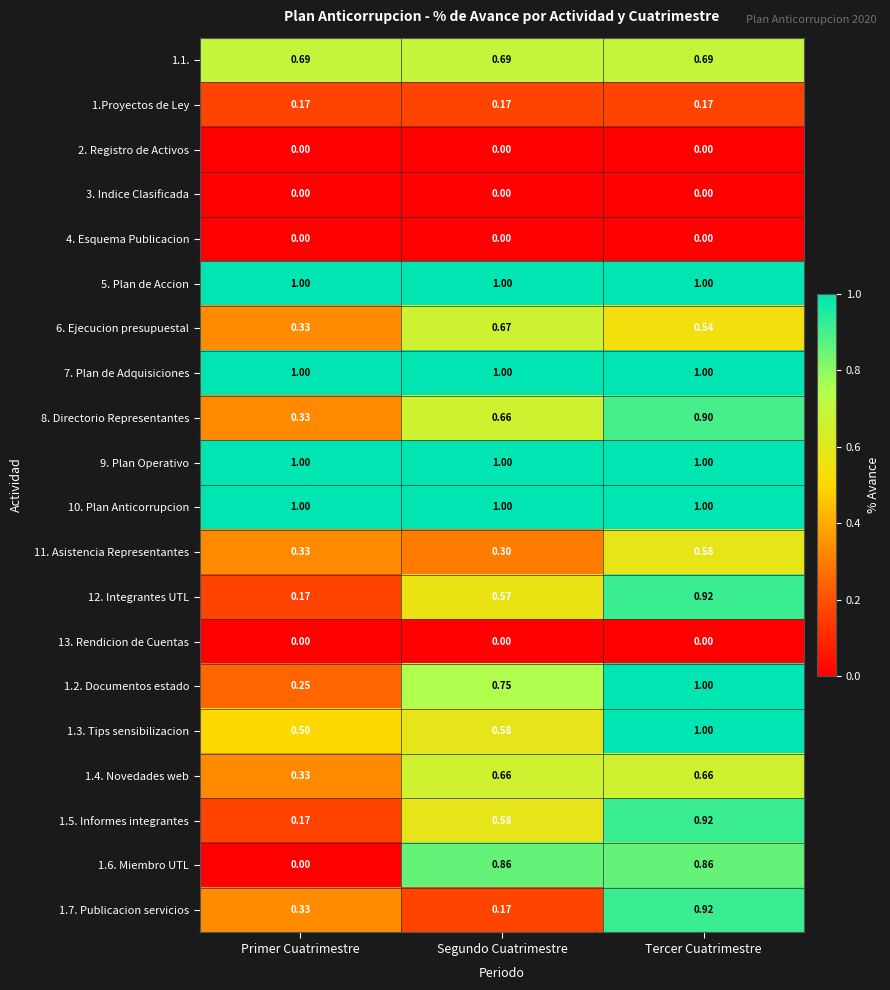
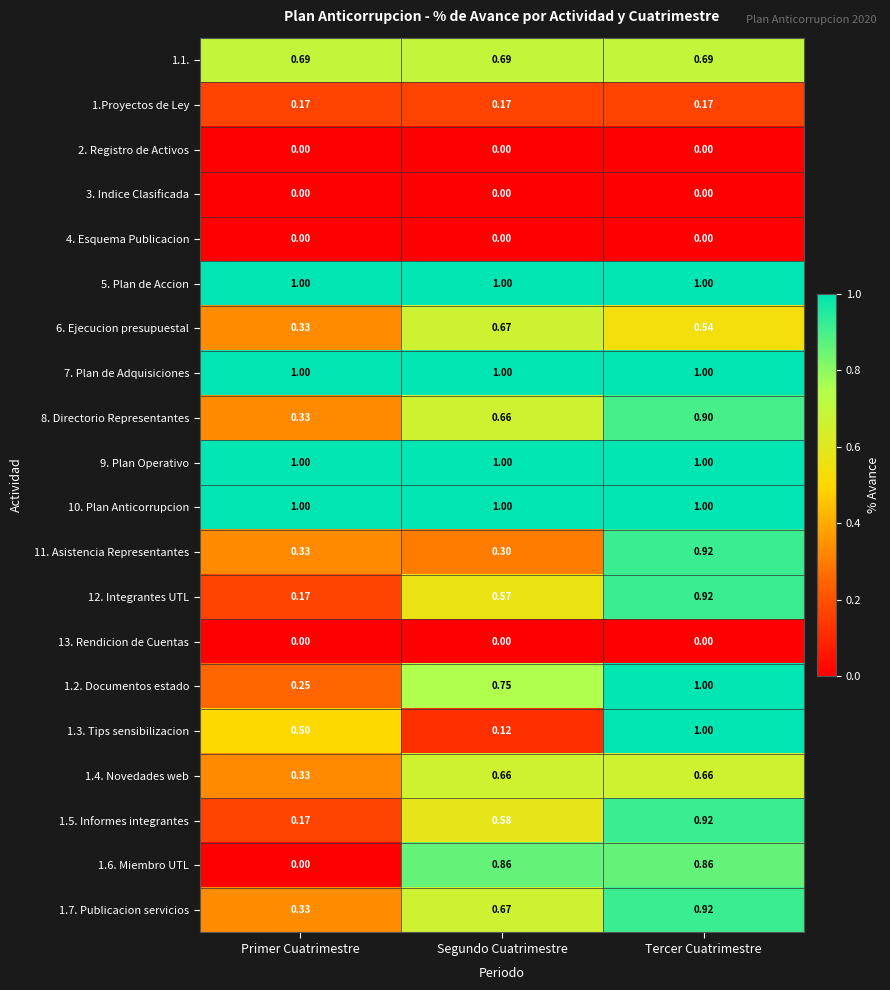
  {
    "1.1.": {
      "Primer Cuatrimestre": 0.69,
      "Segundo Cuatrimestre": 0.69,
      "Tercer Cuatrimestre": 0.69
    },
    "1.Proyectos de Ley": {
      "Primer Cuatrimestre": 0.17,
      "Segundo Cuatrimestre": 0.17,
      "Tercer Cuatrimestre": 0.17
    },
    "2. Registro de Activos": {
      "Primer Cuatrimestre": 0.00,
      "Segundo Cuatrimestre": 0.00,
      "Tercer Cuatrimestre": 0.00
    },
    "3. Indice Clasificada": {
      "Primer Cuatrimestre": 0.00,
      "Segundo Cuatrimestre": 0.00,
      "Tercer Cuatrimestre": 0.00
    },
    "4. Esquema Publicacion": {
      "Primer Cuatrimestre": 0.00,
      "Segundo Cuatrimestre": 0.00,
      "Tercer Cuatrimestre": 0.00
    },
    "5. Plan de Accion": {
      "Primer Cuatrimestre": 1.00,
      "Segundo Cuatrimestre": 1.00,
      "Tercer Cuatrimestre": 1.00
    },
    "6. Ejecucion presupuestal": {
      "Primer Cuatrimestre": 0.33,
      "Segundo Cuatrimestre": 0.67,
      "Tercer Cuatrimestre": 0.54
    },
    "7. Plan de Adquisiciones": {
      "Primer Cuatrimestre": 1.00,
      "Segundo Cuatrimestre": 1.00,
      "Tercer Cuatrimestre": 1.00
    },
    "8. Directorio Representantes": {
      "Primer Cuatrimestre": 0.33,
      "Segundo Cuatrimestre": 0.66,
      "Tercer Cuatrimestre": 0.90
    },
    "9. Plan Operativo": {
      "Primer Cuatrimestre": 1.00,
      "Segundo Cuatrimestre": 1.00,
      "Tercer Cuatrimestre": 1.00
    },
    "10. Plan Anticorrupcion": {
      "Primer Cuatrimestre": 1.00,
      "Segundo Cuatrimestre": 1.00,
      "Tercer Cuatrimestre": 1.00
    },
    "11. Asistencia Representantes": {
      "Primer Cuatrimestre": 0.33,
      "Segundo Cuatrimestre": 0.30,
-     "Tercer Cuatrimestre": 0.58
+     "Tercer Cuatrimestre": 0.92
    },
    "12. Integrantes UTL": {
      "Primer Cuatrimestre": 0.17,
      "Segundo Cuatrimestre": 0.57,
      "Tercer Cuatrimestre": 0.92
    },
    "13. Rendicion de Cuentas": {
      "Primer Cuatrimestre": 0.00,
      "Segundo Cuatrimestre": 0.00,
      "Tercer Cuatrimestre": 0.00
    },
    "1.2. Documentos estado": {
      "Primer Cuatrimestre": 0.25,
      "Segundo Cuatrimestre": 0.75,
      "Tercer Cuatrimestre": 1.00
    },
    "1.3. Tips sensibilizacion": {
      "Primer Cuatrimestre": 0.50,
-     "Segundo Cuatrimestre": 0.58,
+     "Segundo Cuatrimestre": 0.12,
      "Tercer Cuatrimestre": 1.00
    },
    "1.4. Novedades web": {
      "Primer Cuatrimestre": 0.33,
      "Segundo Cuatrimestre": 0.66,
      "Tercer Cuatrimestre": 0.66
    },
    "1.5. Informes integrantes": {
      "Primer Cuatrimestre": 0.17,
      "Segundo Cuatrimestre": 0.58,
      "Tercer Cuatrimestre": 0.92
    },
    "1.6. Miembro UTL": {
      "Primer Cuatrimestre": 0.00,
      "Segundo Cuatrimestre": 0.86,
      "Tercer Cuatrimestre": 0.86
    },
    "1.7. Publicacion servicios": {
      "Primer Cuatrimestre": 0.33,
-     "Segundo Cuatrimestre": 0.17,
+     "Segundo Cuatrimestre": 0.67,
      "Tercer Cuatrimestre": 0.92
    }
  }
